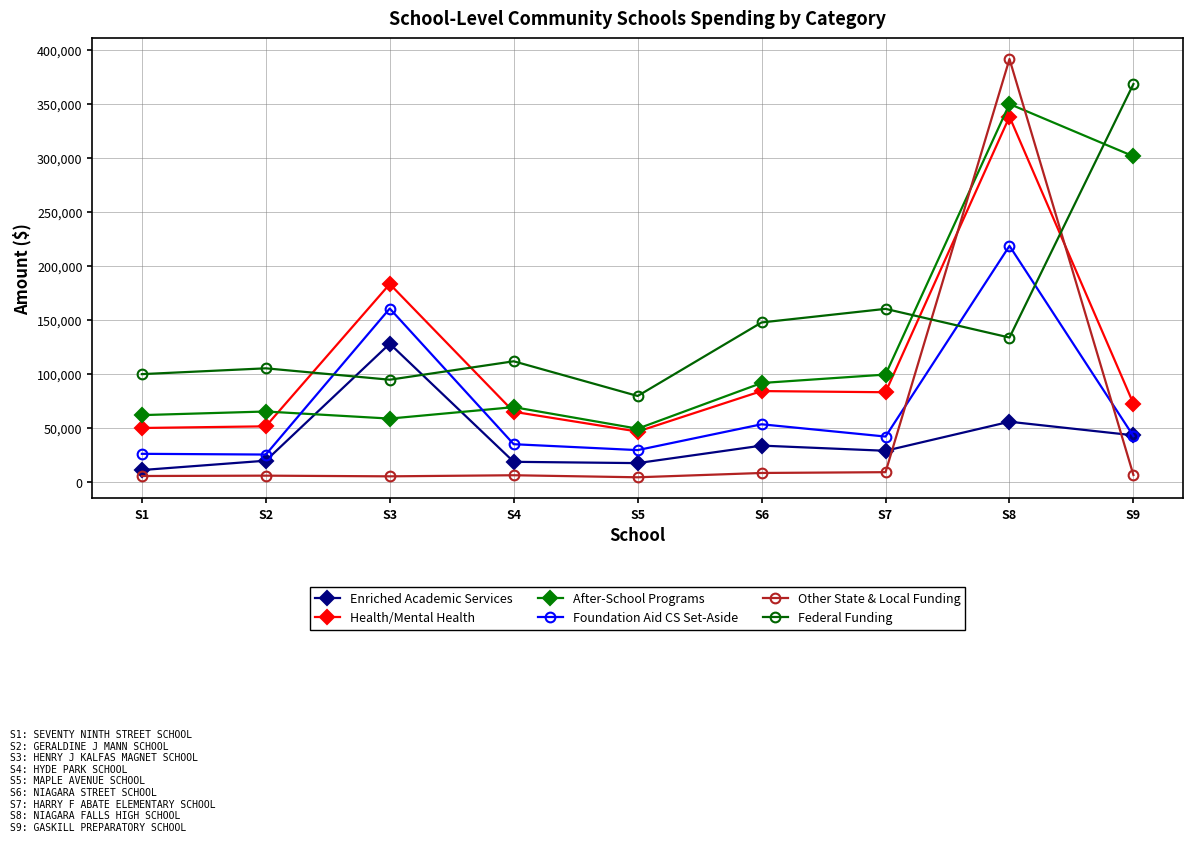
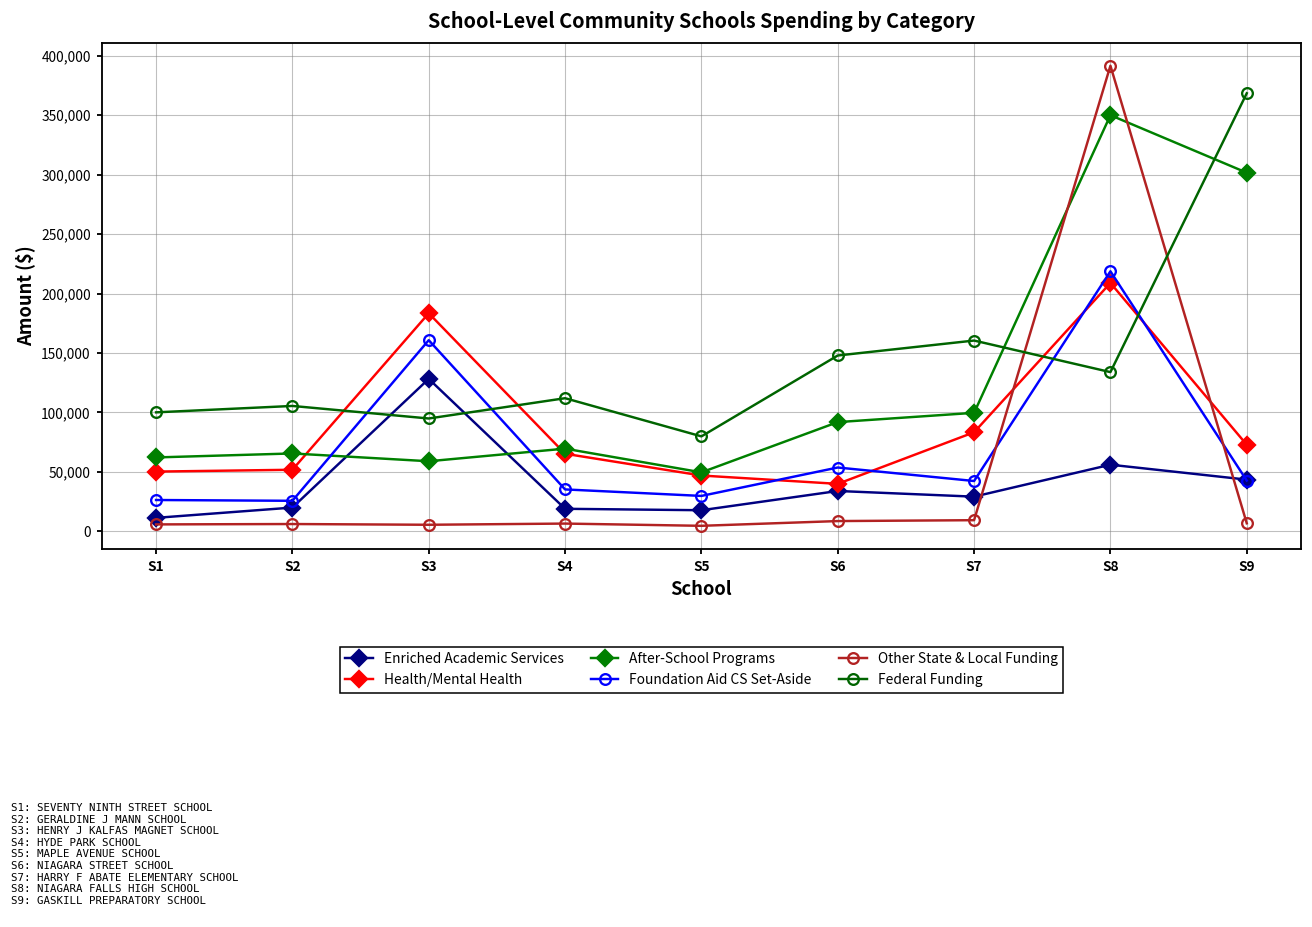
  {
    "Enriched Academic Services": {
      "S1": "11,000",
      "S2": "20,000",
      "S3": "128,000",
      "S4": "19,000",
      "S5": "18,000",
      "S6": "34,000",
      "S7": "29,000",
      "S8": "56,000"
    },
    "Health/Mental Health": {
      "S1": "50,000",
      "S2": "52,000",
      "S3": "183,000",
      "S4": "65,000",
      "S5": "47,000",
-     "S6": "84,000",
+     "S6": "40,000",
      "S7": "83,000",
-     "S8": "338,000",
+     "S8": "209,000",
      "S9": "73,000"
    },
    "Foundation Aid CS Set-Aside": {
      "S1": "26,000",
      "S2": "26,000",
      "S3": "161,000",
      "S4": "35,000",
      "S5": "30,000",
      "S6": "54,000",
      "S7": "42,000",
      "S8": "219,000"
    },
    "Other State & Local Funding": {
      "S1": "6,000",
      "S2": "6,000",
      "S3": "6,000",
      "S4": "7,000",
      "S5": "5,000",
      "S6": "9,000",
      "S7": "9,000",
      "S8": "392,000",
      "S9": "7,000"
    }
  }
